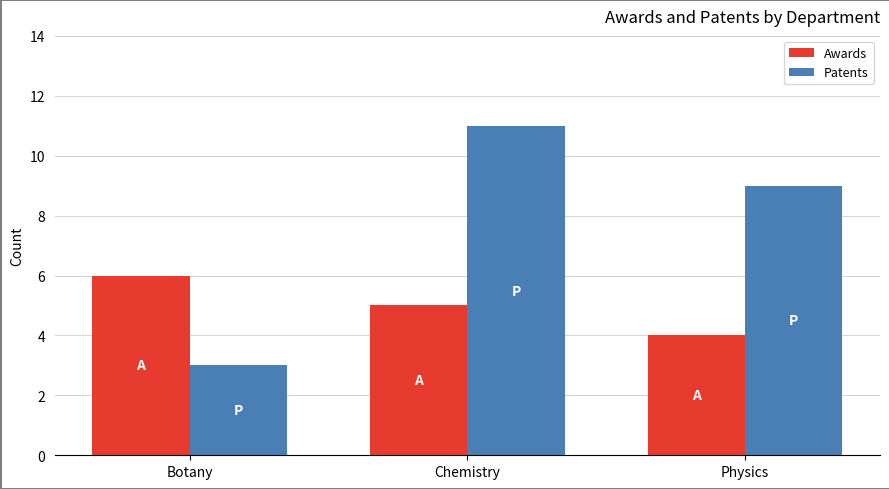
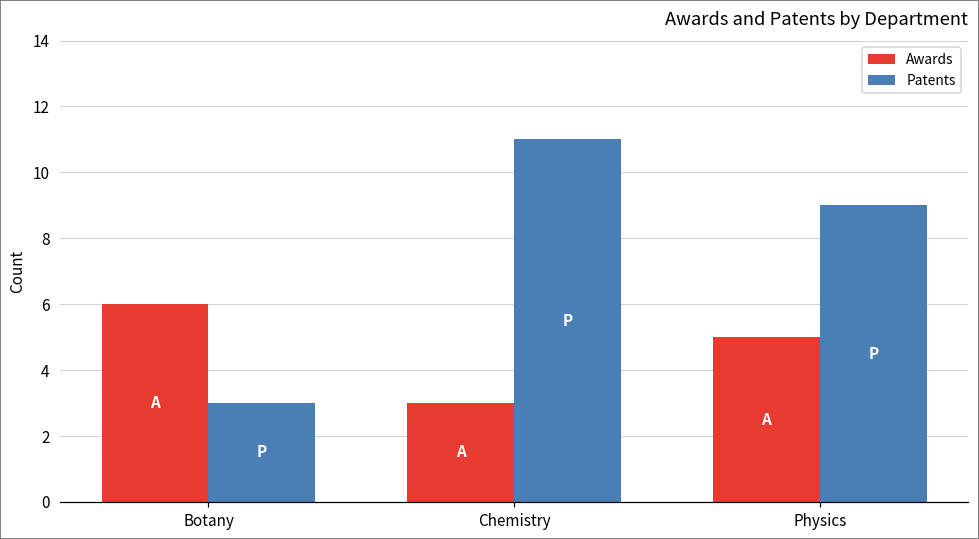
  {
    "Awards": {
      "Botany": 6,
-     "Chemistry": 5,
-     "Physics": 4
+     "Chemistry": 3,
+     "Physics": 5
    },
    "Patents": {
      "Botany": 3,
      "Chemistry": 11,
      "Physics": 9
    }
  }
